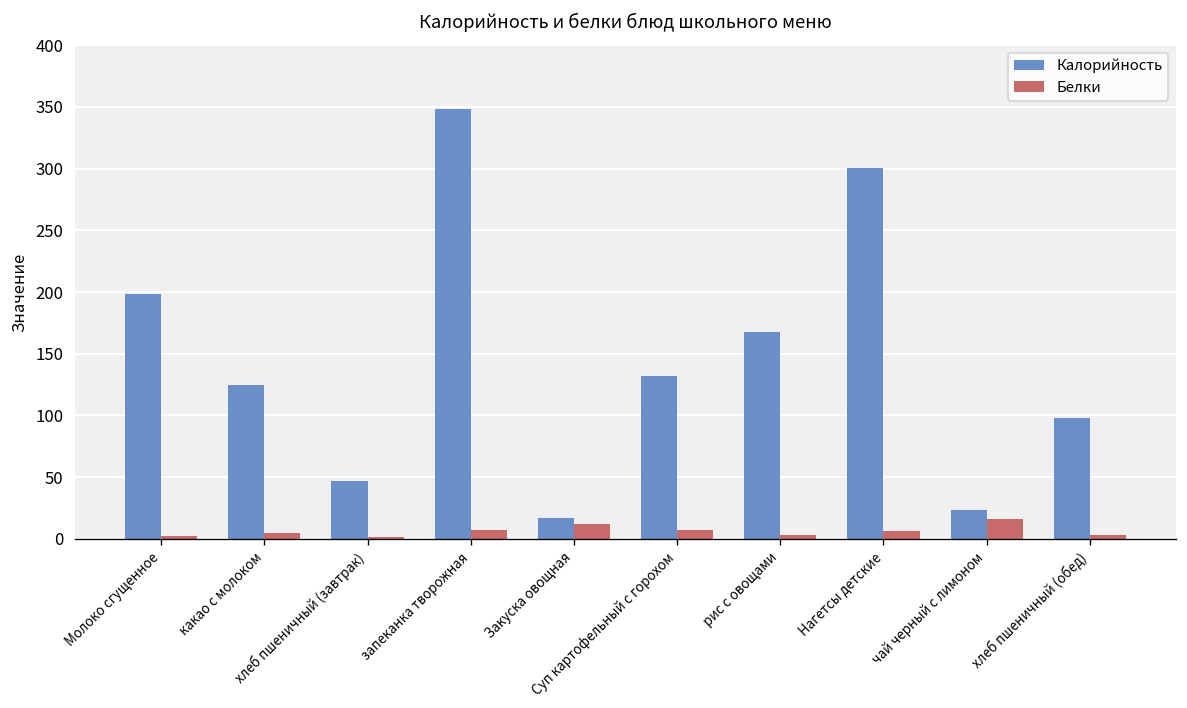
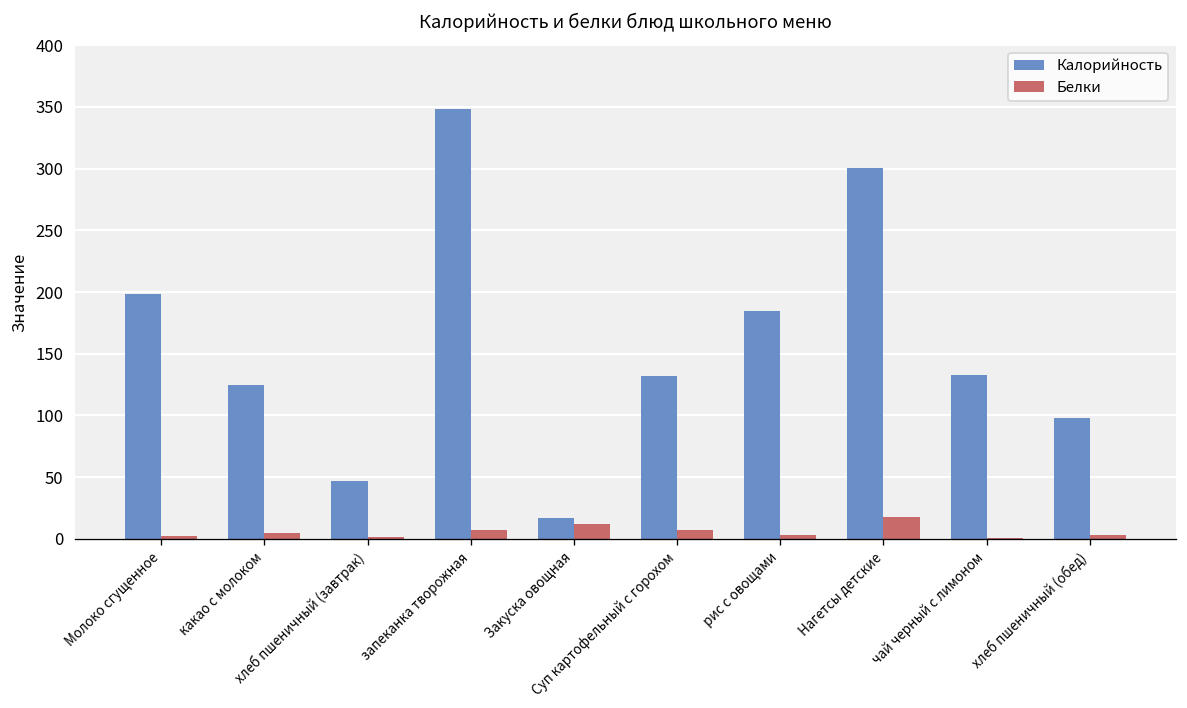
  {
    "Калорийность": {
      "Молоко сгущенное": 198,
      "какао с молоком": 125,
      "хлеб пшеничный (завтрак)": 47,
      "запеканка творожная": 349,
      "Закуска овощная": 17,
      "Суп картофельный с горохом": 132,
-     "рис с овощами": 168,
+     "рис с овощами": 185,
      "Нагетсы детские": 301,
-     "чай черный с лимоном": 24,
+     "чай черный с лимоном": 133,
      "хлеб пшеничный (обед)": 98
    },
    "Белки": {
      "какао с молоком": 5,
      "запеканка творожная": 7,
      "Закуска овощная": 12,
      "Суп картофельный с горохом": 7,
      "рис с овощами": 3,
-     "Нагетсы детские": 7,
-     "чай черный с лимоном": 17,
+     "Нагетсы детские": 18,
+     "чай черный с лимоном": 0,
      "хлеб пшеничный (обед)": 3
    }
  }
